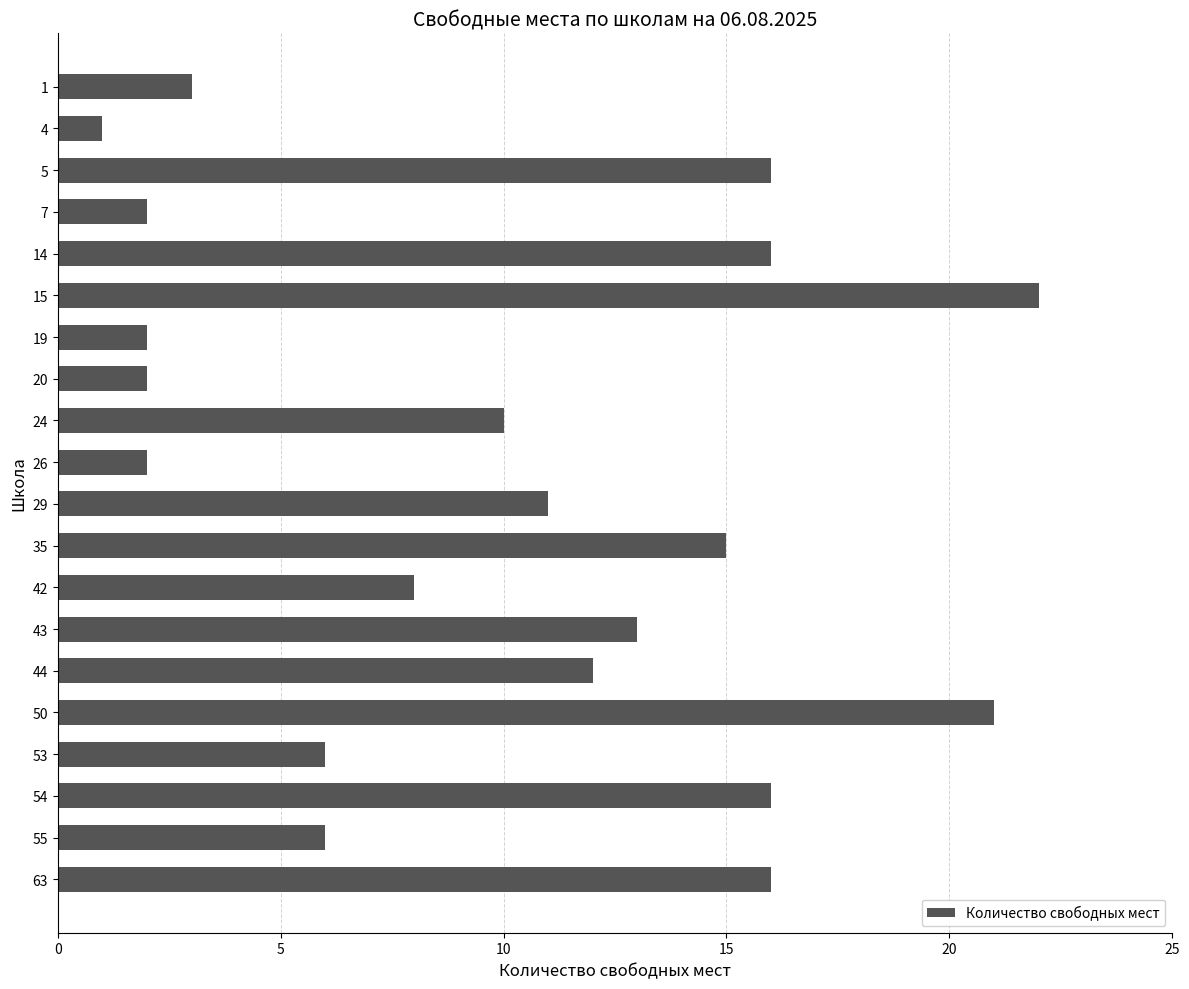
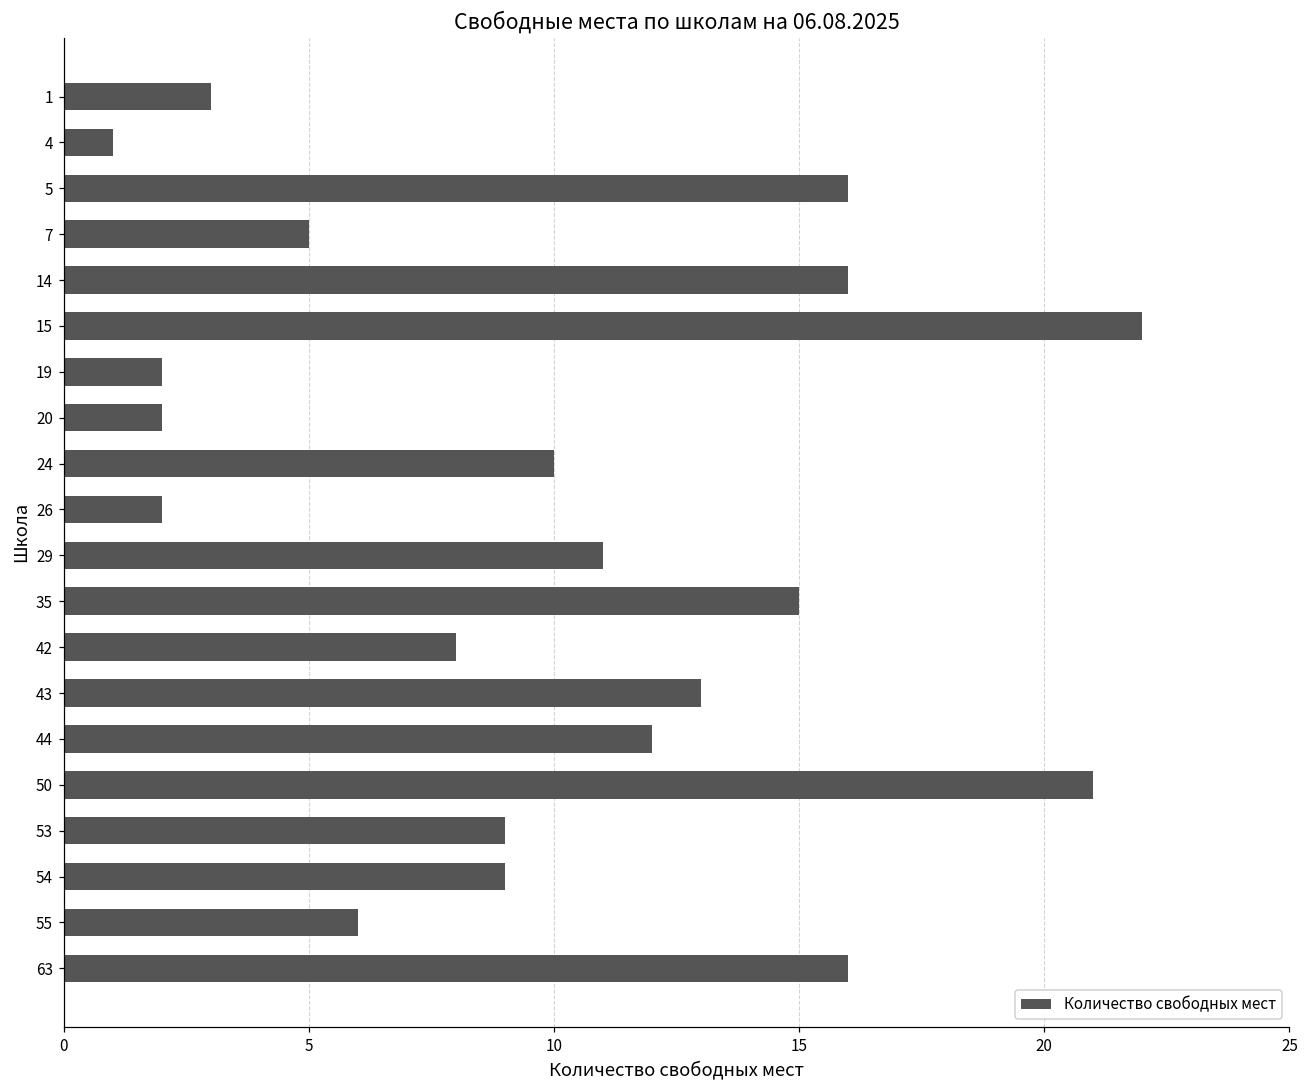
  {
    "1": 3,
    "4": 1,
    "5": 16,
-   "7": 2,
+   "7": 5,
    "14": 16,
    "15": 22,
    "19": 2,
    "20": 2,
    "24": 10,
    "26": 2,
    "29": 11,
    "35": 15,
    "42": 8,
    "43": 13,
    "44": 12,
    "50": 21,
-   "53": 6,
-   "54": 16,
+   "53": 9,
+   "54": 9,
    "55": 6,
    "63": 16
  }
